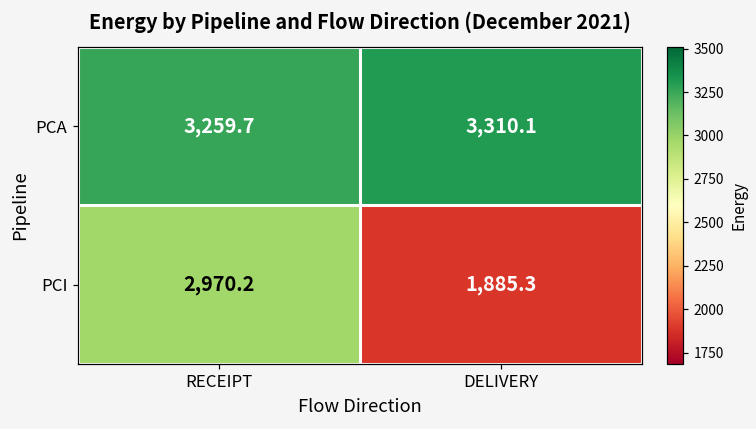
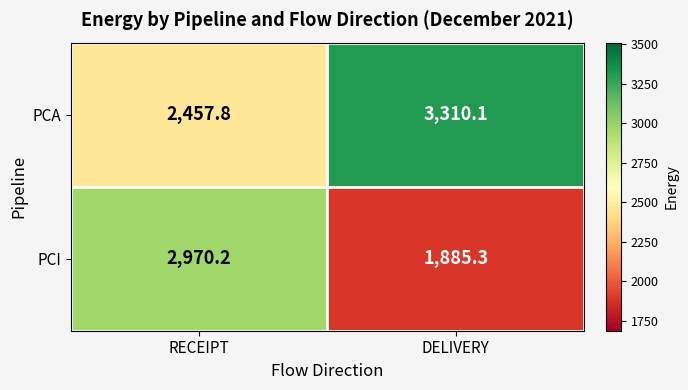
  {
    "PCA": {
-     "RECEIPT": "3,259.7",
+     "RECEIPT": "2,457.8",
      "DELIVERY": "3,310.1"
    },
    "PCI": {
      "RECEIPT": "2,970.2",
      "DELIVERY": "1,885.3"
    }
  }
